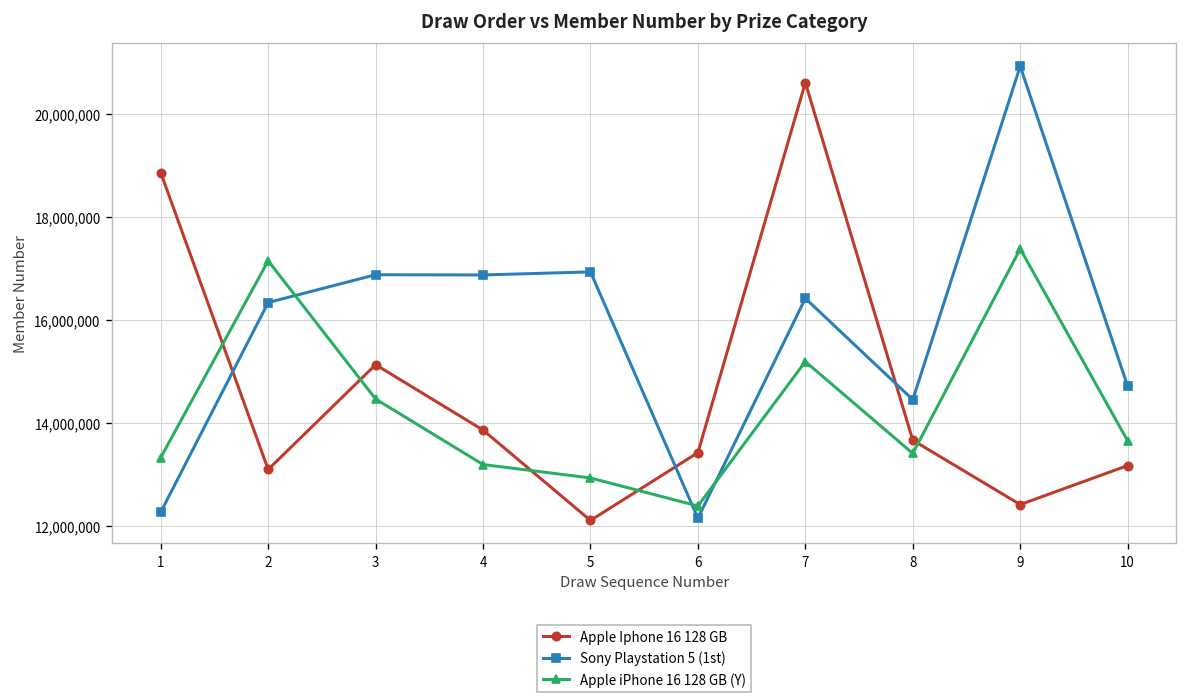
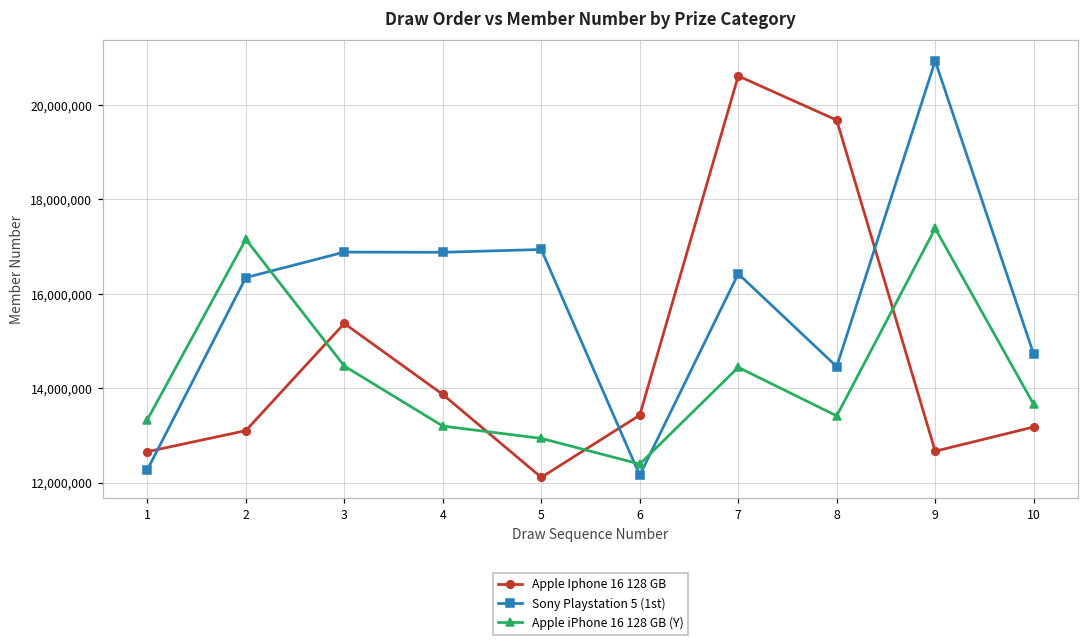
  {
    "Apple Iphone 16 128 GB": {
-     "1": "18,900,000",
+     "1": "12,700,000",
      "2": "13,100,000",
-     "3": "15,100,000",
+     "3": "15,400,000",
      "4": "13,900,000",
      "5": "12,100,000",
      "6": "13,400,000",
      "7": "20,600,000",
-     "8": "13,700,000",
-     "9": "12,400,000",
+     "8": "19,700,000",
+     "9": "12,700,000",
      "10": "13,200,000"
    },
    "Sony Playstation 5 (1st)": {
      "1": "12,300,000",
      "2": "16,300,000",
      "3": "16,900,000",
      "4": "16,900,000",
      "5": "16,900,000",
      "6": "12,200,000",
      "7": "16,400,000",
      "8": "14,500,000",
      "9": "20,900,000",
      "10": "14,700,000"
    },
    "Apple iPhone 16 128 GB (Y)": {
      "1": "13,300,000",
      "2": "17,200,000",
      "3": "14,500,000",
      "4": "13,200,000",
      "5": "12,900,000",
      "6": "12,400,000",
-     "7": "15,200,000",
+     "7": "14,400,000",
      "8": "13,400,000",
      "9": "17,400,000",
      "10": "13,700,000"
    }
  }
